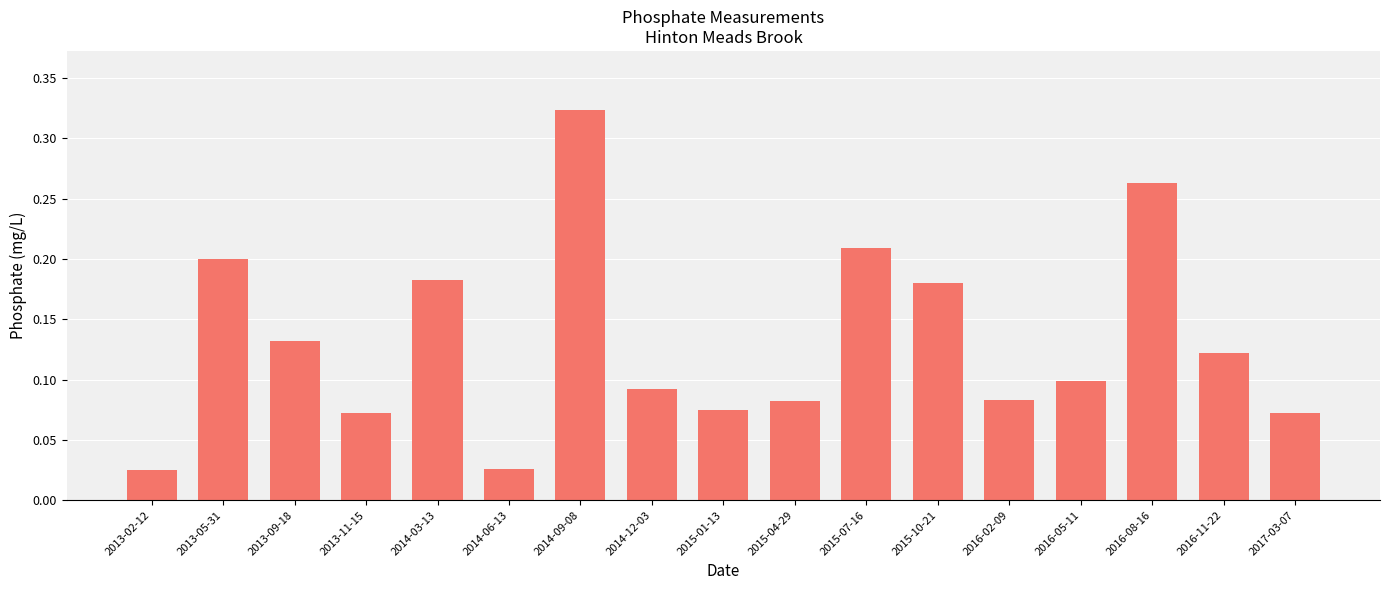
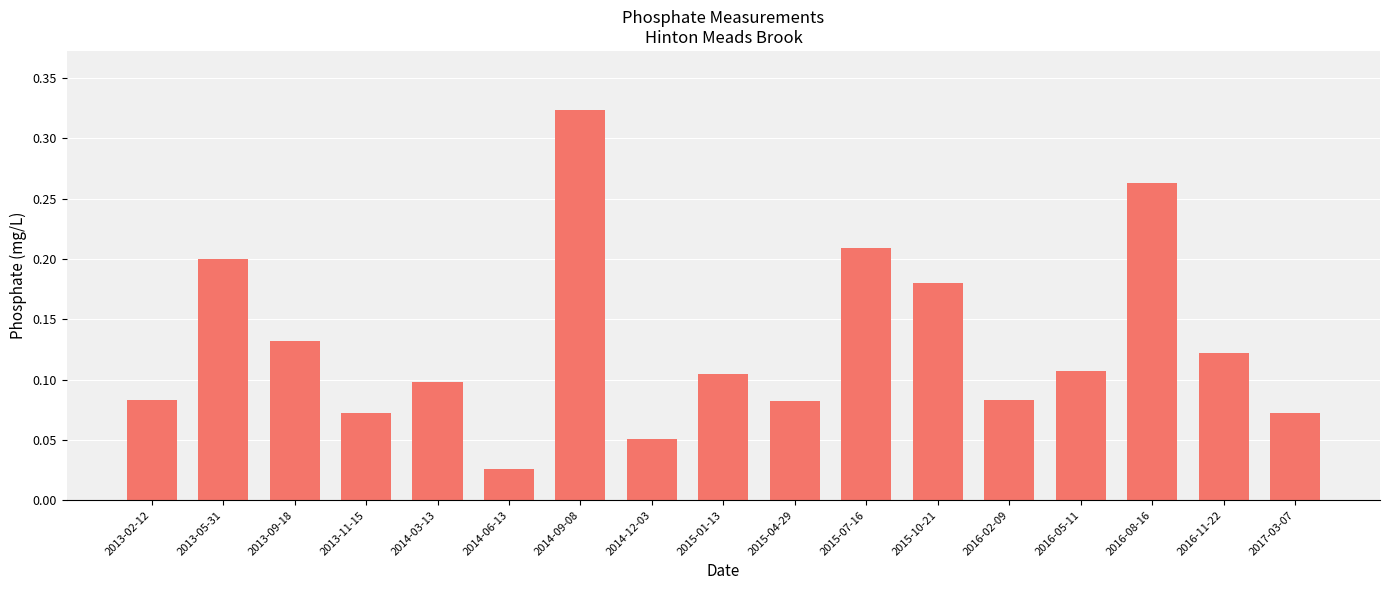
  {
-   "2013-02-12": 0.025,
+   "2013-02-12": 0.083,
    "2013-05-31": 0.200,
    "2013-09-18": 0.132,
    "2013-11-15": 0.072,
-   "2014-03-13": 0.183,
+   "2014-03-13": 0.098,
    "2014-06-13": 0.026,
    "2014-09-08": 0.324,
-   "2014-12-03": 0.092,
-   "2015-01-13": 0.075,
+   "2014-12-03": 0.051,
+   "2015-01-13": 0.105,
    "2015-04-29": 0.082,
    "2015-07-16": 0.209,
    "2015-10-21": 0.180,
    "2016-02-09": 0.083,
-   "2016-05-11": 0.099,
+   "2016-05-11": 0.107,
    "2016-08-16": 0.263,
    "2016-11-22": 0.122,
    "2017-03-07": 0.072
  }
